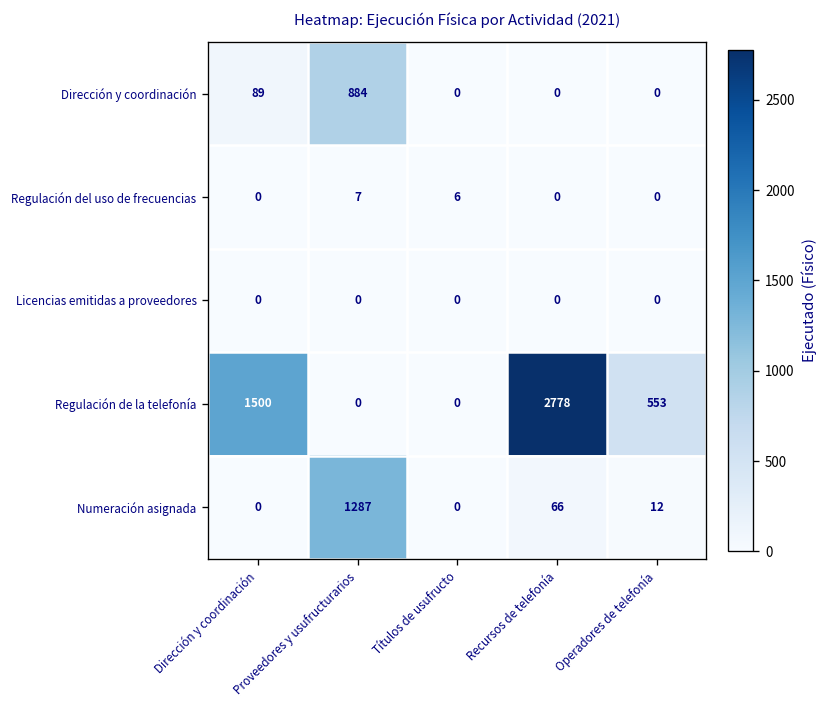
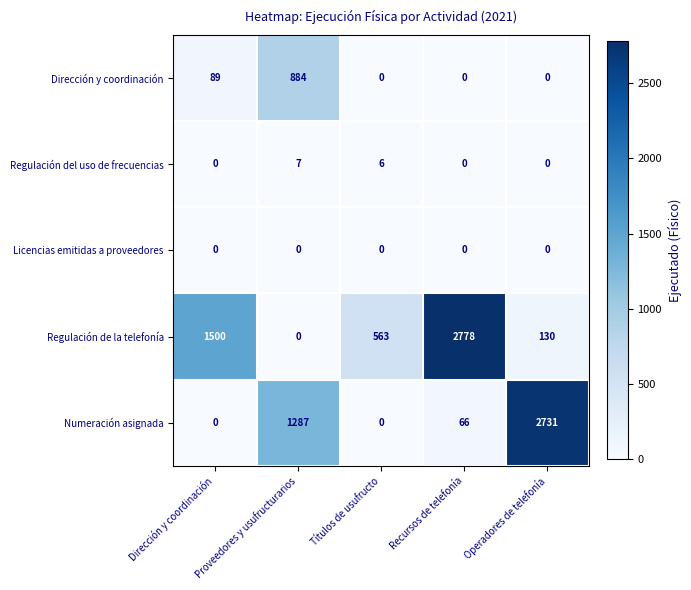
  {
    "Dirección y coordinación": {
      "Dirección y coordinación": 89,
      "Proveedores y usufructurarios": 884,
      "Títulos de usufructo": 0,
      "Recursos de telefonía": 0,
      "Operadores de telefonía": 0
    },
    "Regulación del uso de frecuencias": {
      "Dirección y coordinación": 0,
      "Proveedores y usufructurarios": 7,
      "Títulos de usufructo": 6,
      "Recursos de telefonía": 0,
      "Operadores de telefonía": 0
    },
    "Licencias emitidas a proveedores": {
      "Dirección y coordinación": 0,
      "Proveedores y usufructurarios": 0,
      "Títulos de usufructo": 0,
      "Recursos de telefonía": 0,
      "Operadores de telefonía": 0
    },
    "Regulación de la telefonía": {
      "Dirección y coordinación": 1500,
      "Proveedores y usufructurarios": 0,
-     "Títulos de usufructo": 0,
+     "Títulos de usufructo": 563,
      "Recursos de telefonía": 2778,
-     "Operadores de telefonía": 553
+     "Operadores de telefonía": 130
    },
    "Numeración asignada": {
      "Dirección y coordinación": 0,
      "Proveedores y usufructurarios": 1287,
      "Títulos de usufructo": 0,
      "Recursos de telefonía": 66,
-     "Operadores de telefonía": 12
+     "Operadores de telefonía": 2731
    }
  }
